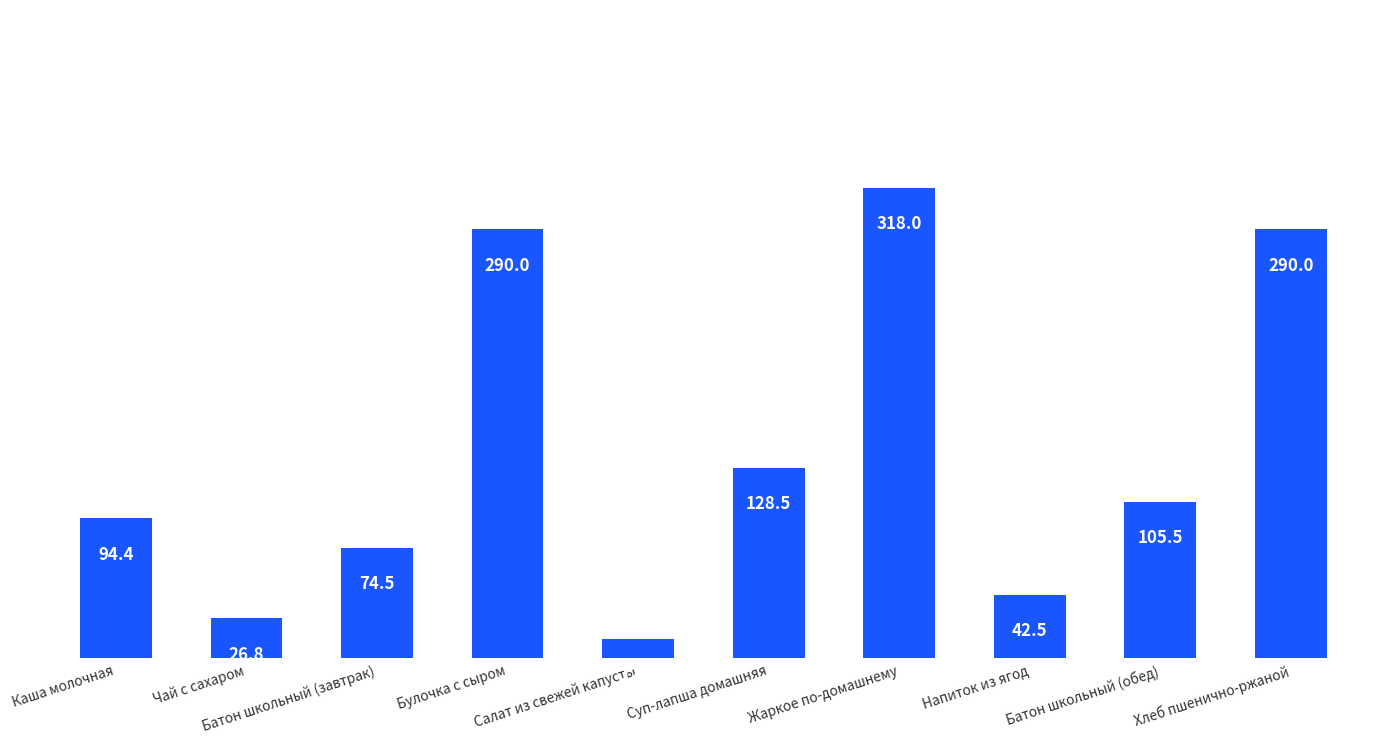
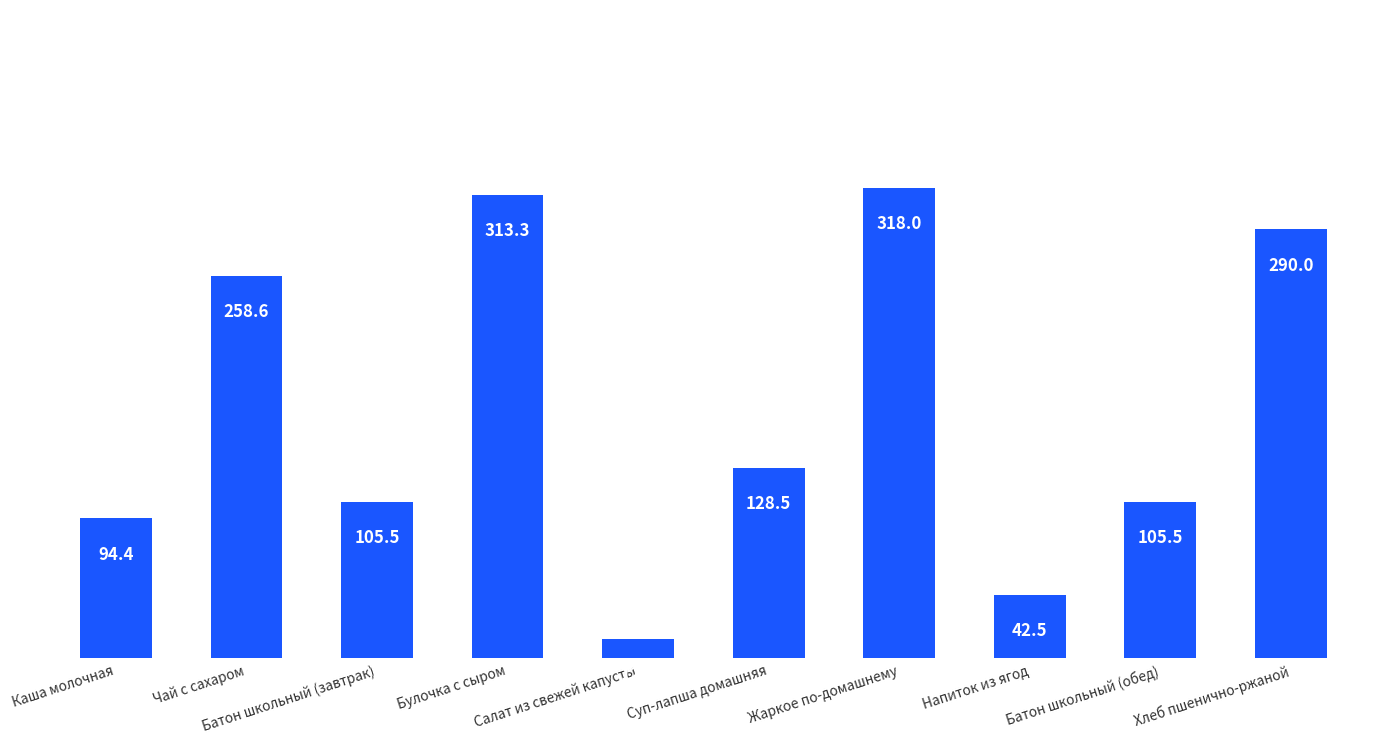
  {
    "Каша молочная": 94.4,
-   "Чай с сахаром": 26.8,
-   "Батон школьный (завтрак)": 74.5,
-   "Булочка с сыром": 290.0,
+   "Чай с сахаром": 258.6,
+   "Батон школьный (завтрак)": 105.5,
+   "Булочка с сыром": 313.3,
    "Суп-лапша домашняя": 128.5,
    "Жаркое по-домашнему": 318.0,
    "Напиток из ягод": 42.5,
    "Батон школьный (обед)": 105.5,
    "Хлеб пшенично-ржаной": 290.0
  }
